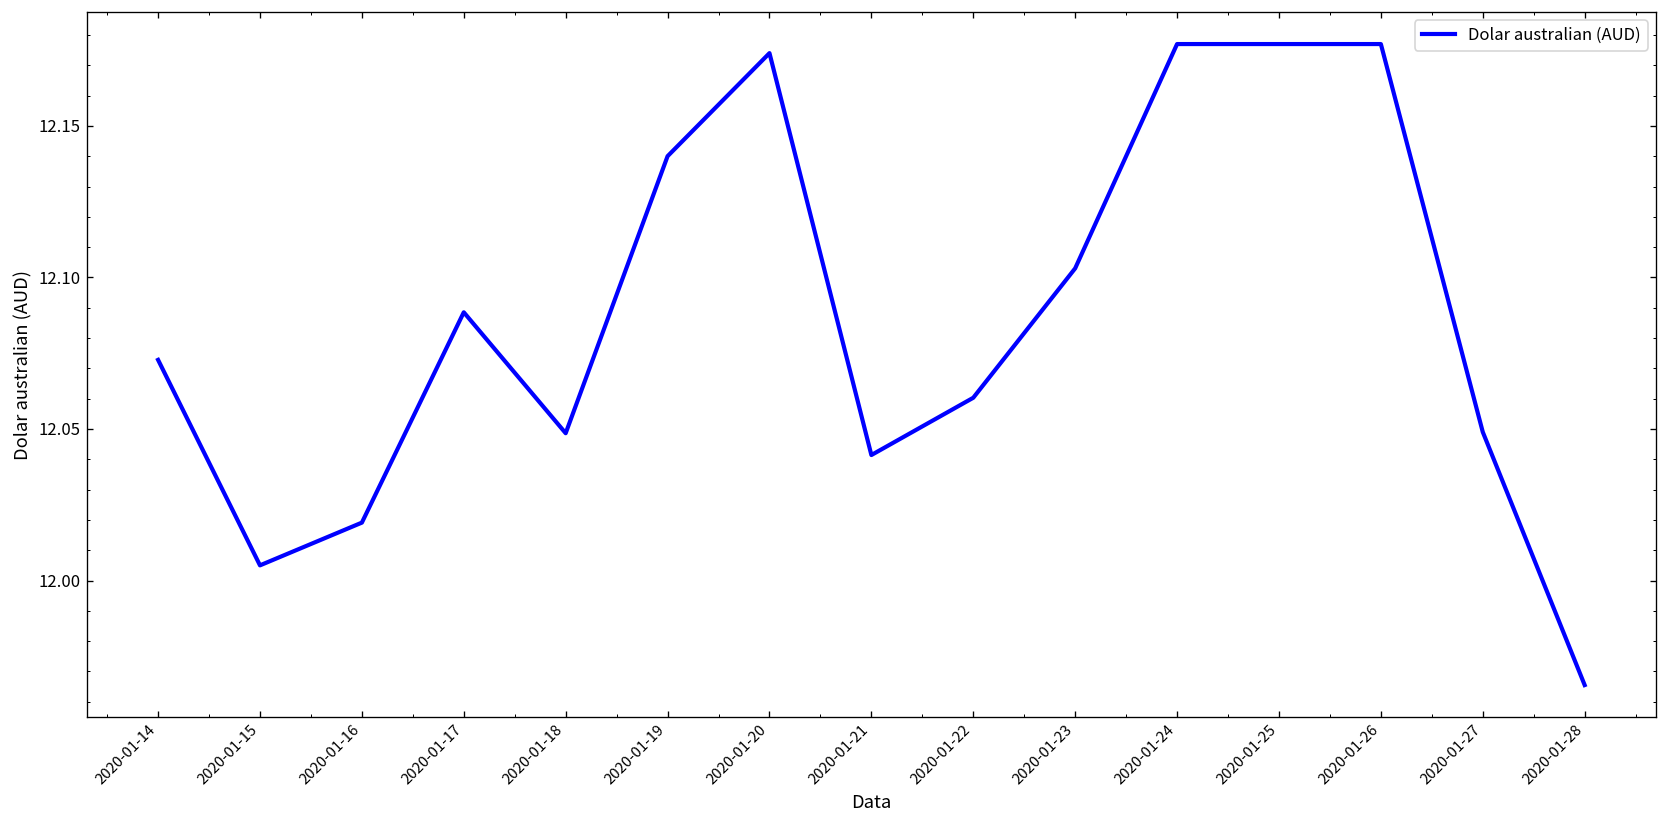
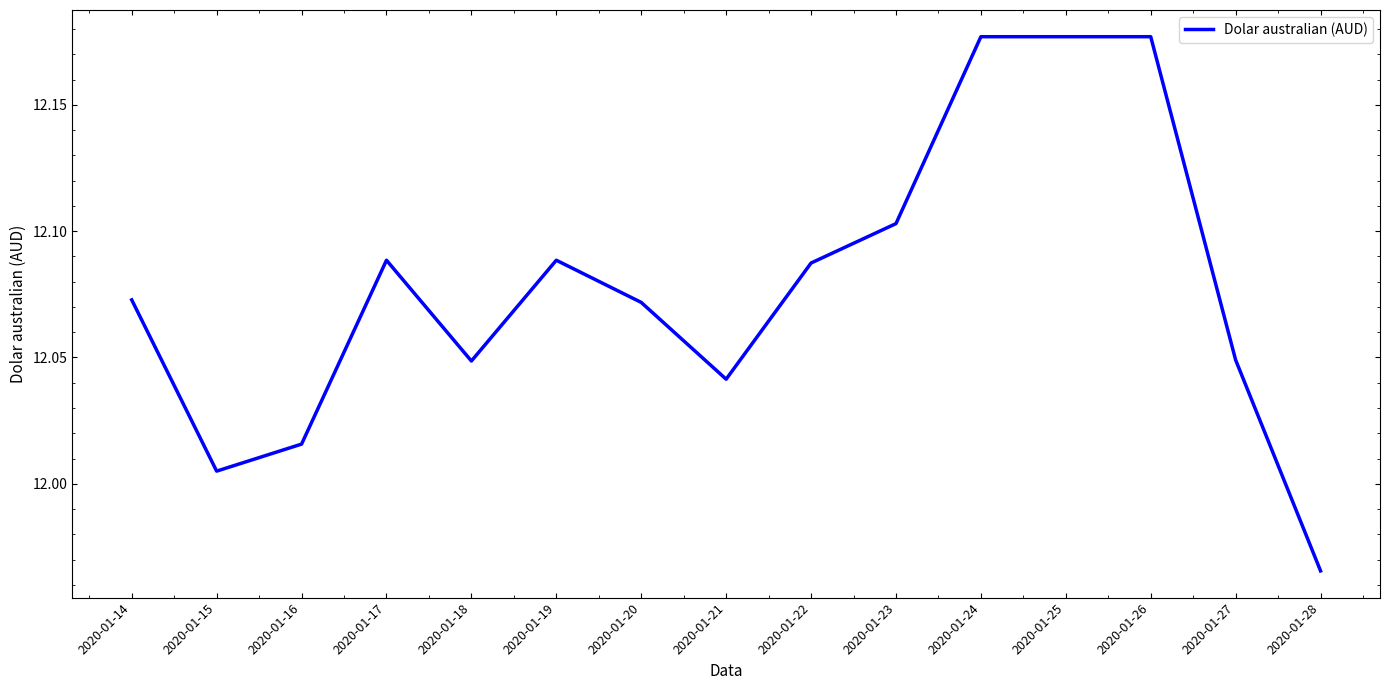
  {
    "2020-01-14": 12.073,
    "2020-01-15": 12.005,
-   "2020-01-16": 12.019,
+   "2020-01-16": 12.016,
    "2020-01-17": 12.089,
    "2020-01-18": 12.049,
-   "2020-01-19": 12.140,
-   "2020-01-20": 12.174,
+   "2020-01-19": 12.089,
+   "2020-01-20": 12.072,
    "2020-01-21": 12.041,
-   "2020-01-22": 12.060,
+   "2020-01-22": 12.087,
    "2020-01-23": 12.103,
    "2020-01-24": 12.177,
    "2020-01-25": 12.177,
    "2020-01-26": 12.177,
    "2020-01-27": 12.049,
    "2020-01-28": 11.966
  }
